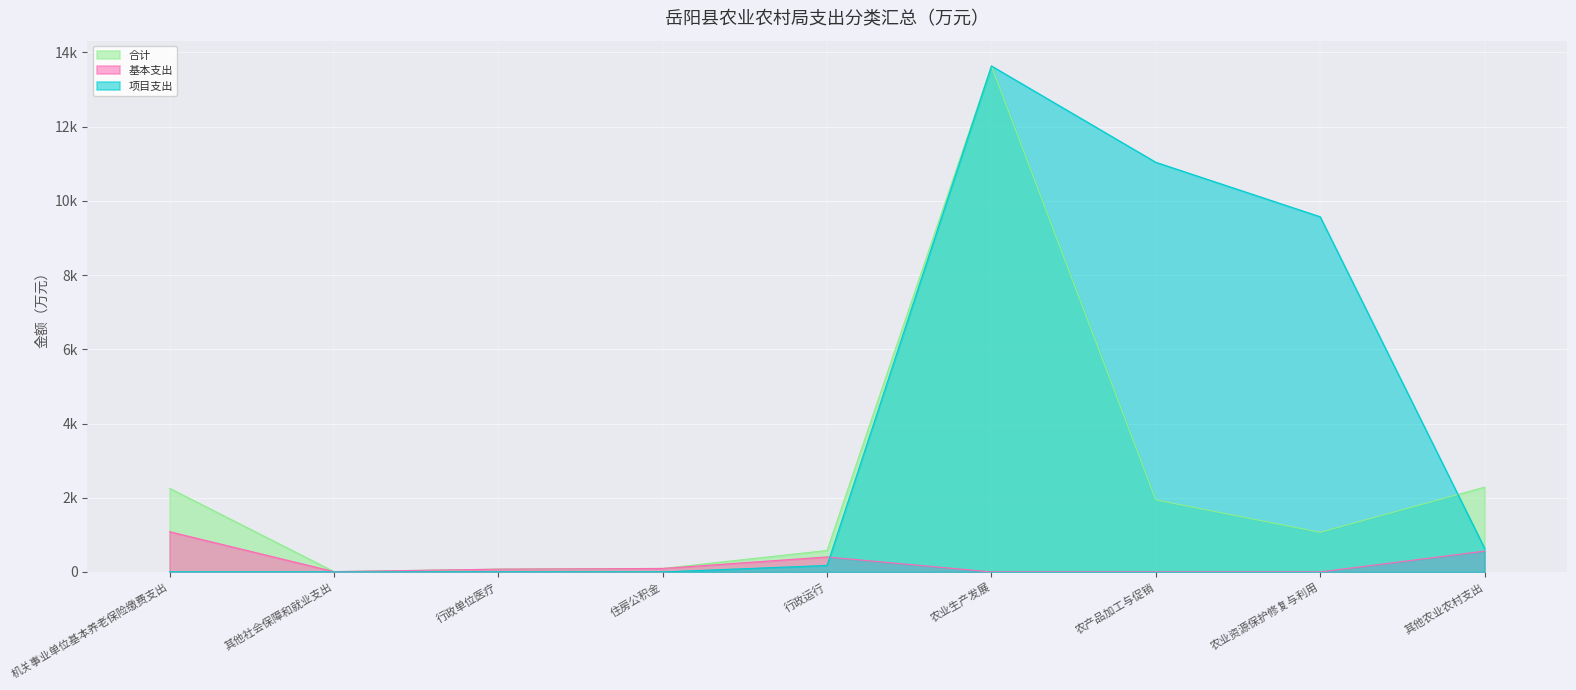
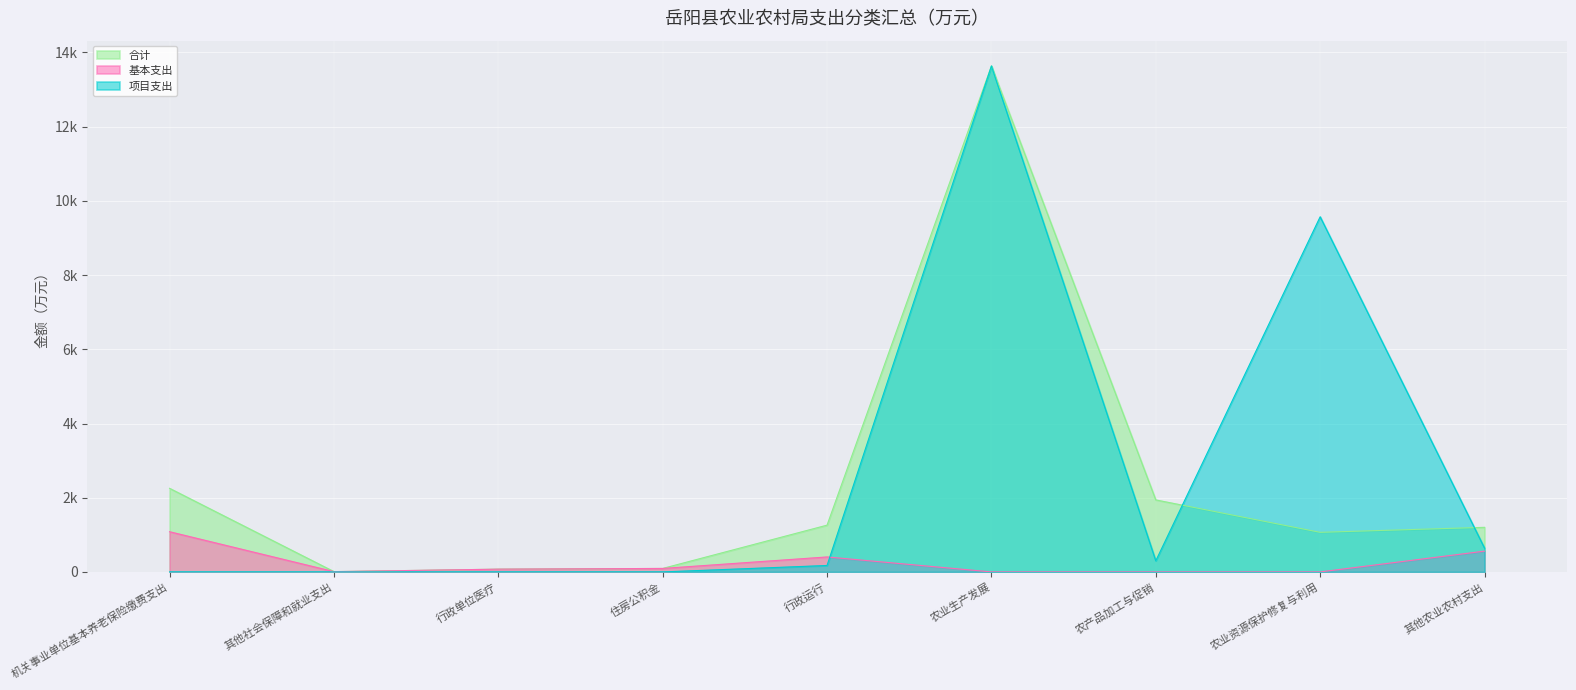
  {
    "合计": {
      "机关事业单位基本养老保险缴费支出": 2300,
-     "行政运行": 600,
+     "行政运行": 1300,
      "农产品加工与促销": 1900,
      "农业资源保护修复与利用": 1100,
-     "其他农业农村支出": 2300
+     "其他农业农村支出": 1200
    },
    "基本支出": {
      "机关事业单位基本养老保险缴费支出": 1100,
      "行政运行": 400,
      "农业生产发展": 0,
      "农产品加工与促销": 0,
      "农业资源保护修复与利用": 0,
      "其他农业农村支出": 600
    },
    "项目支出": {
      "机关事业单位基本养老保险缴费支出": 0,
      "行政单位医疗": 0,
      "住房公积金": 0,
      "行政运行": 200,
-     "农产品加工与促销": 11000,
+     "农产品加工与促销": 300,
      "农业资源保护修复与利用": 9600,
      "其他农业农村支出": 600
    }
  }
